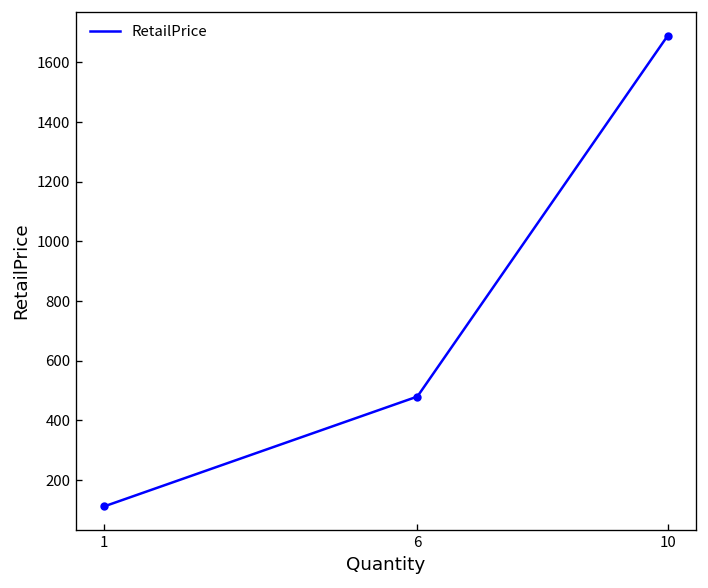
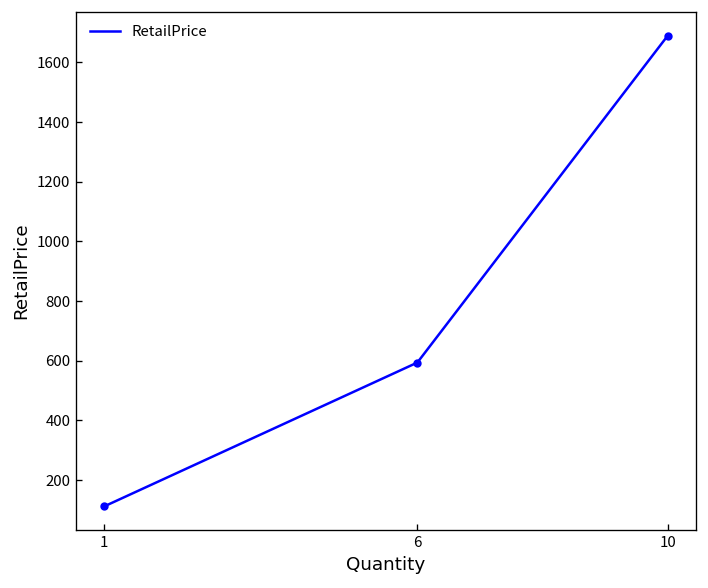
  {
    "1": 110,
-   "6": 480,
+   "6": 590,
    "10": 1690
  }
